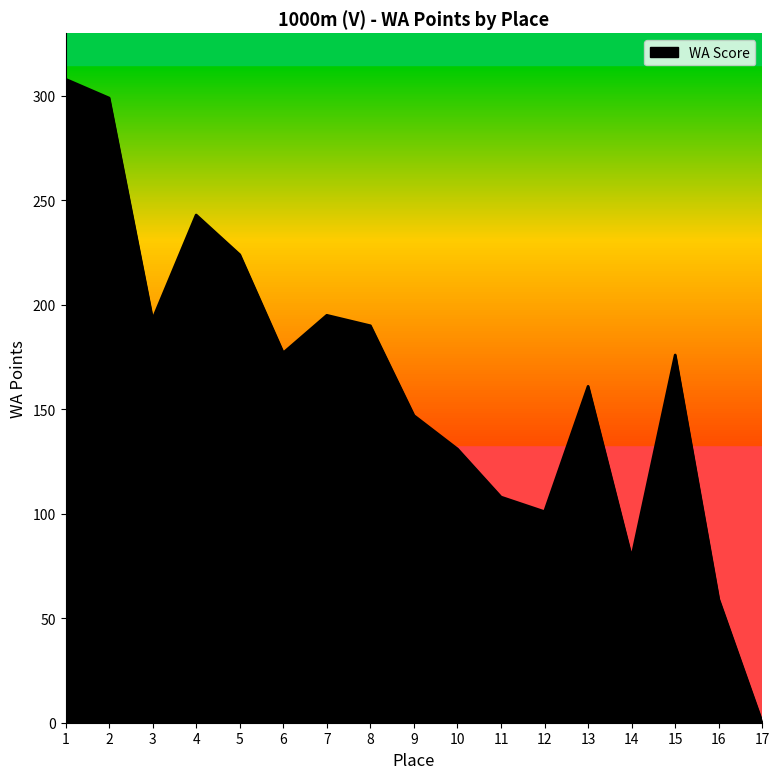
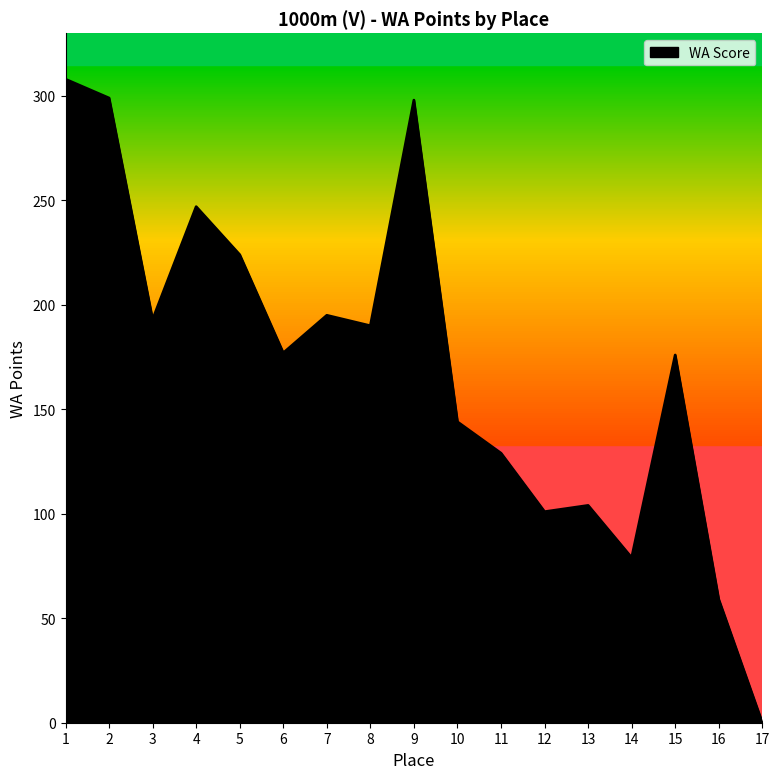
  {
    "1": 308,
    "2": 299,
    "3": 193,
-   "4": 243,
+   "4": 247,
    "5": 224,
    "6": 177,
    "7": 195,
    "8": 190,
-   "9": 147,
-   "10": 131,
-   "11": 108,
+   "9": 298,
+   "10": 144,
+   "11": 129,
    "12": 101,
-   "13": 161,
+   "13": 104,
    "14": 79,
    "15": 176,
    "16": 59,
    "17": 0
  }
